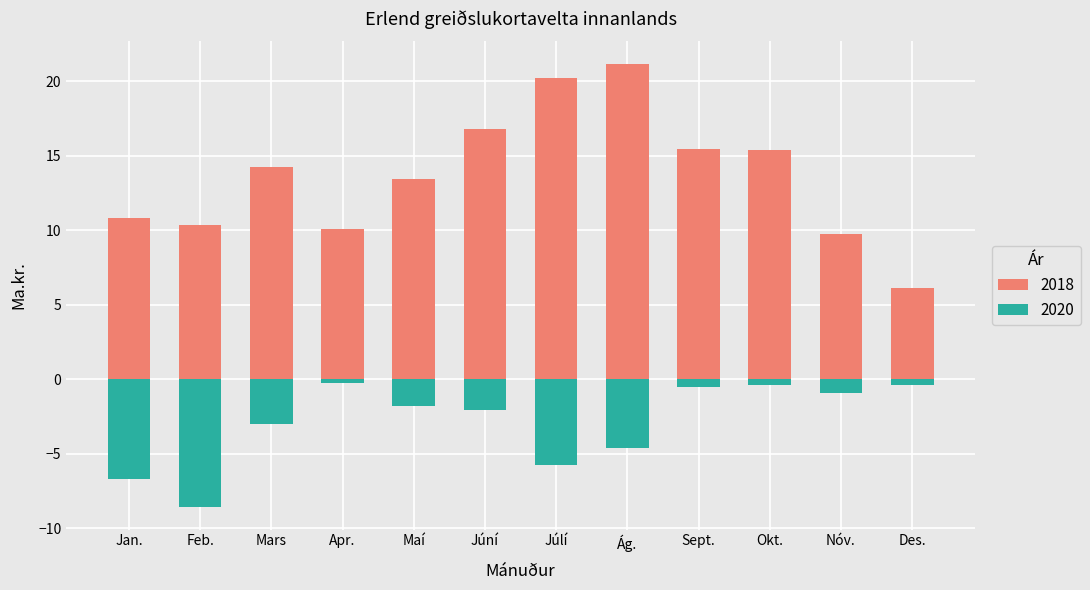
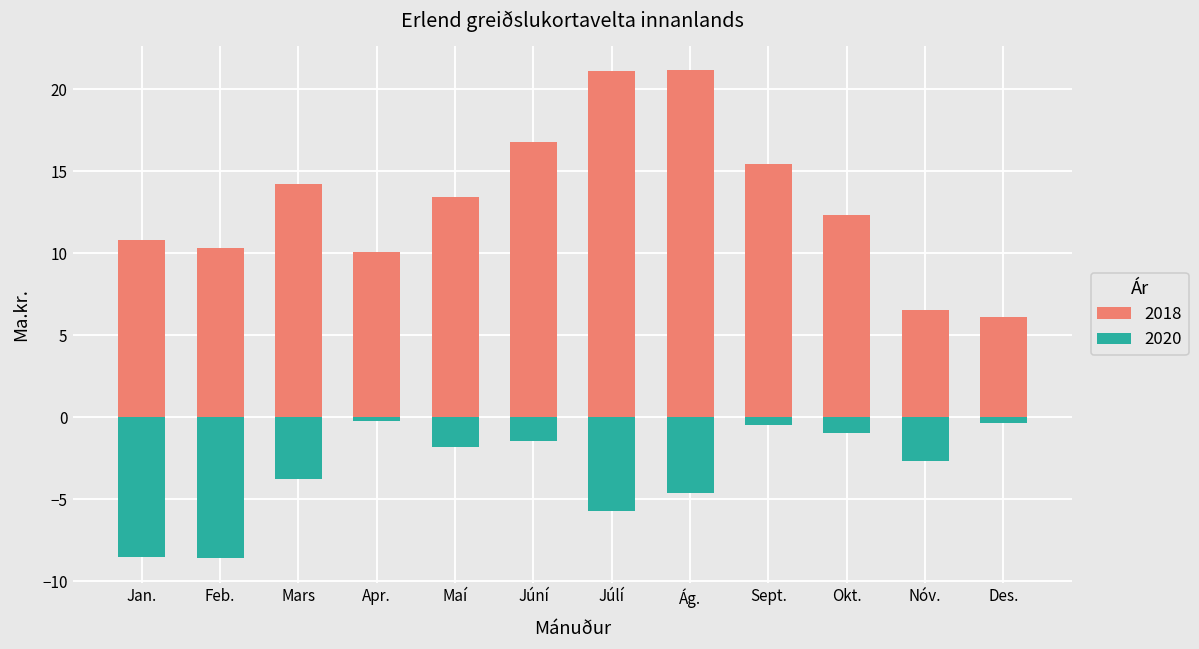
  {
    "2018": {
      "Jan.": 10.8,
      "Feb.": 10.3,
      "Mars": 14.2,
      "Apr.": 10.1,
      "Maí": 13.4,
      "Júní": 16.8,
-     "Júlí": 20.2,
+     "Júlí": 21.1,
      "Ág.": 21.2,
      "Sept.": 15.4,
-     "Okt.": 15.4,
-     "Nóv.": 9.8,
+     "Okt.": 12.4,
+     "Nóv.": 6.6,
      "Des.": 6.1
    },
    "2020": {
-     "Jan.": -6.7,
+     "Jan.": -8.6,
      "Feb.": -8.6,
-     "Mars": -3.0,
+     "Mars": -3.8,
      "Apr.": -0.2,
      "Maí": -1.8,
-     "Júní": -2.1,
+     "Júní": -1.5,
      "Júlí": -5.7,
      "Ág.": -4.6,
      "Sept.": -0.5,
-     "Okt.": -0.4,
-     "Nóv.": -1.0,
+     "Okt.": -1.0,
+     "Nóv.": -2.7,
      "Des.": -0.4
    }
  }
